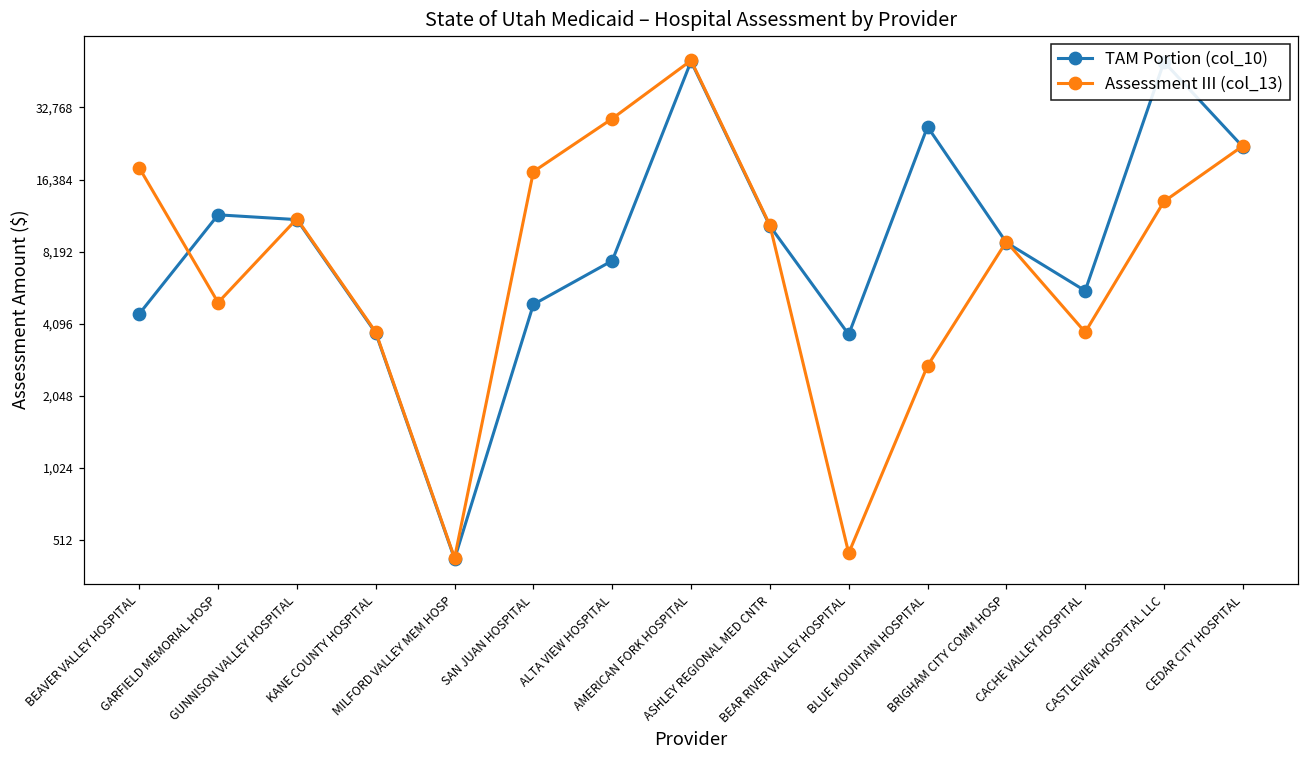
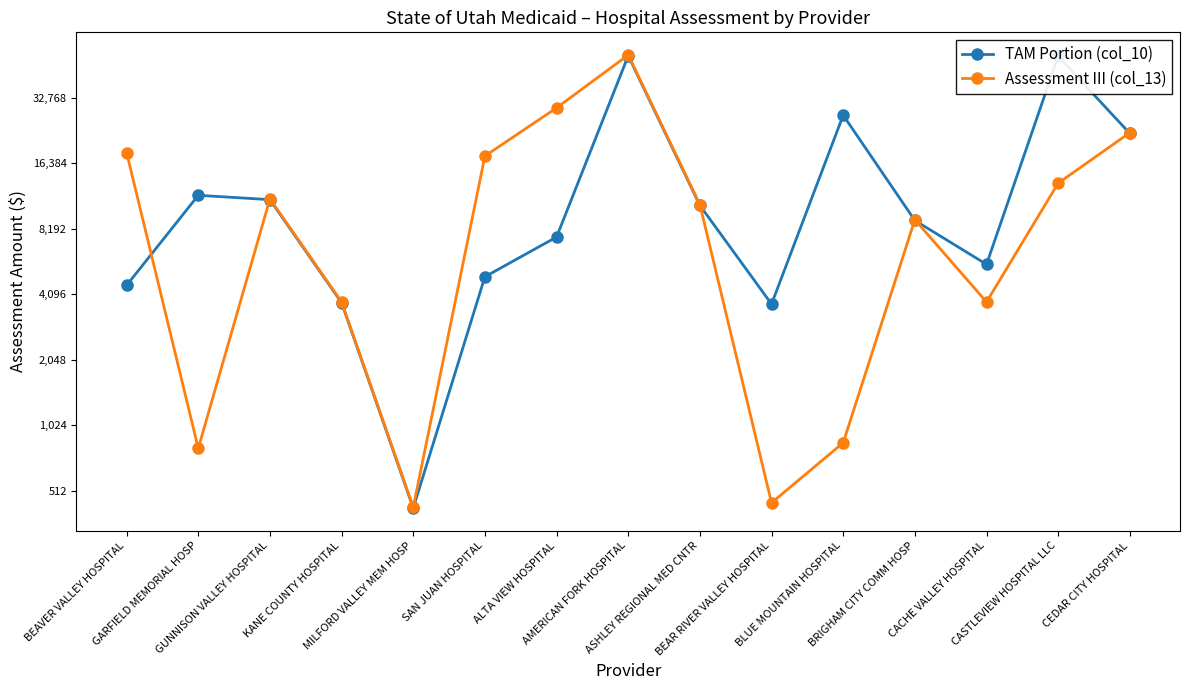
  {
    "TAM Portion (col_10)": {
      "BEAVER VALLEY HOSPITAL": "4,500",
      "GARFIELD MEMORIAL HOSP": "12,000",
      "SAN JUAN HOSPITAL": "4,900",
      "ALTA VIEW HOSPITAL": "7,500",
      "BEAR RIVER VALLEY HOSPITAL": "3,700",
      "BLUE MOUNTAIN HOSPITAL": "27,000",
      "CACHE VALLEY HOSPITAL": "5,600"
    },
    "Assessment III (col_13)": {
      "BEAVER VALLEY HOSPITAL": "18,000",
-     "GARFIELD MEMORIAL HOSP": "5,000",
+     "GARFIELD MEMORIAL HOSP": "800",
      "SAN JUAN HOSPITAL": "18,000",
      "ALTA VIEW HOSPITAL": "29,000",
      "BEAR RIVER VALLEY HOSPITAL": "450",
-     "BLUE MOUNTAIN HOSPITAL": "2,700",
+     "BLUE MOUNTAIN HOSPITAL": "850",
      "CACHE VALLEY HOSPITAL": "3,800",
      "CASTLEVIEW HOSPITAL LLC": "13,000"
    }
  }
